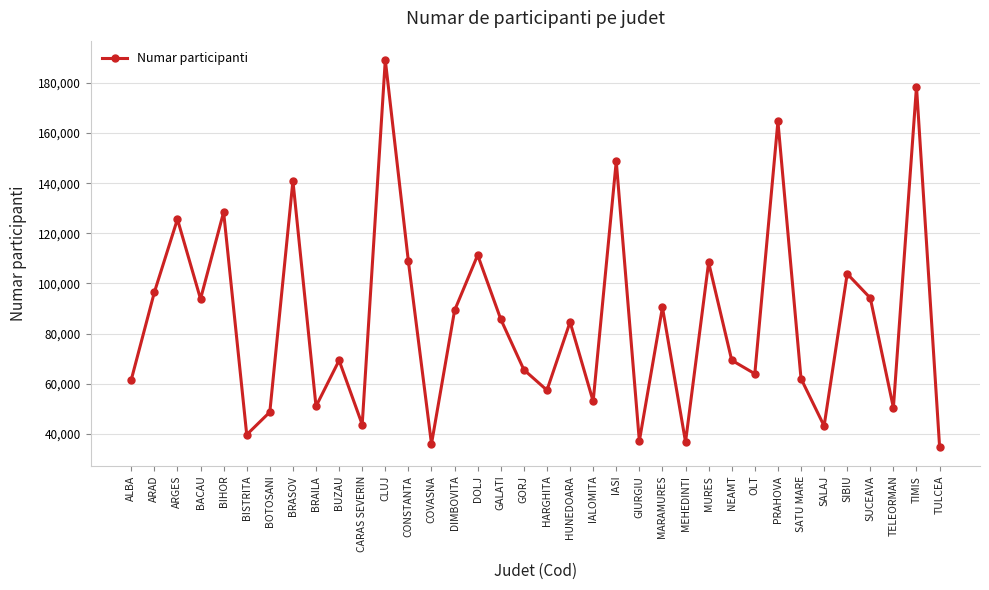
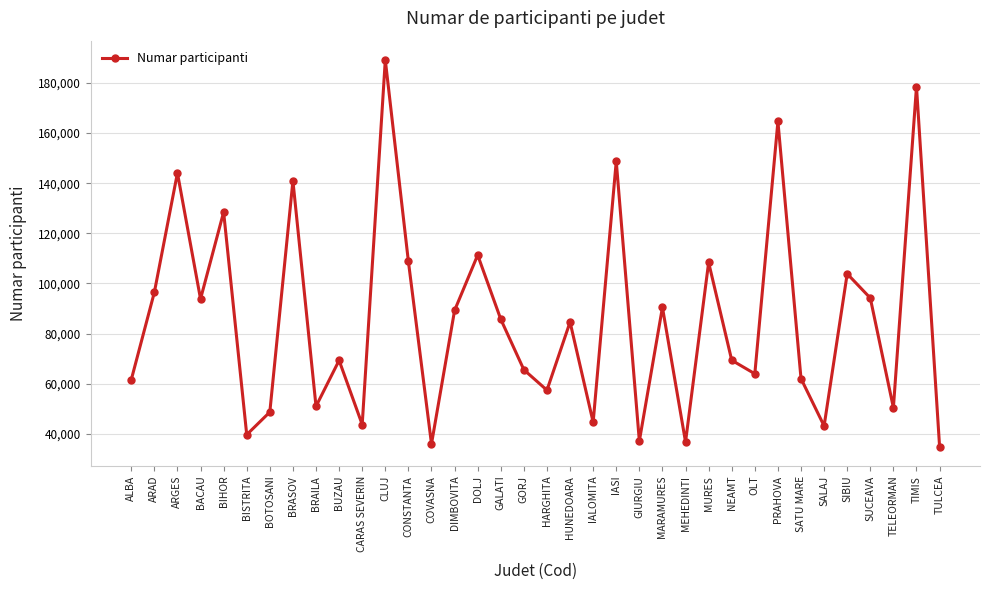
  {
    "ALBA": "62,000",
    "ARAD": "96,000",
-   "ARGES": "126,000",
+   "ARGES": "144,000",
    "BACAU": "94,000",
    "BIHOR": "128,000",
    "BISTRITA": "40,000",
    "BOTOSANI": "49,000",
    "BRASOV": "141,000",
    "BRAILA": "51,000",
    "BUZAU": "69,000",
    "CARAS SEVERIN": "44,000",
    "CLUJ": "189,000",
    "CONSTANTA": "109,000",
    "COVASNA": "36,000",
    "DIMBOVITA": "89,000",
    "DOLJ": "111,000",
    "GALATI": "86,000",
    "GORJ": "66,000",
    "HARGHITA": "57,000",
    "HUNEDOARA": "85,000",
-   "IALOMITA": "53,000",
+   "IALOMITA": "45,000",
    "IASI": "149,000",
    "GIURGIU": "37,000",
    "MARAMURES": "90,000",
    "MEHEDINTI": "37,000",
    "MURES": "108,000",
    "NEAMT": "69,000",
    "OLT": "64,000",
    "PRAHOVA": "165,000",
    "SATU MARE": "62,000",
    "SALAJ": "43,000",
    "SIBIU": "104,000",
    "SUCEAVA": "94,000",
    "TELEORMAN": "50,000",
    "TIMIS": "179,000",
    "TULCEA": "35,000"
  }
